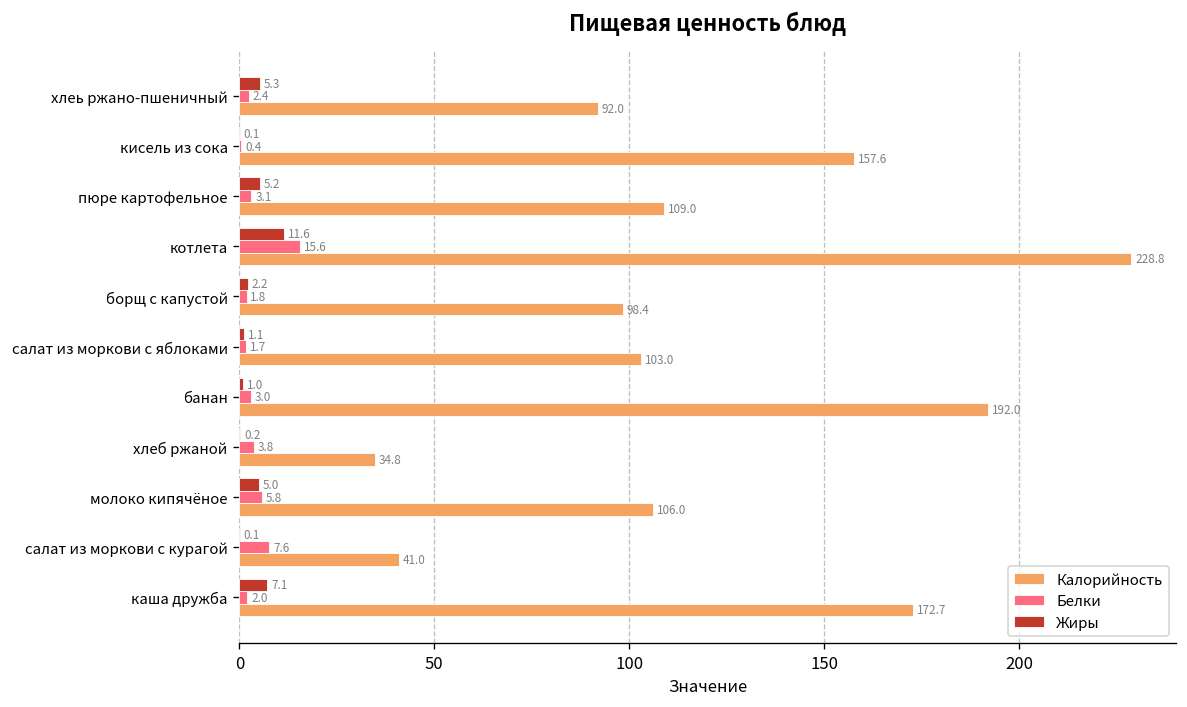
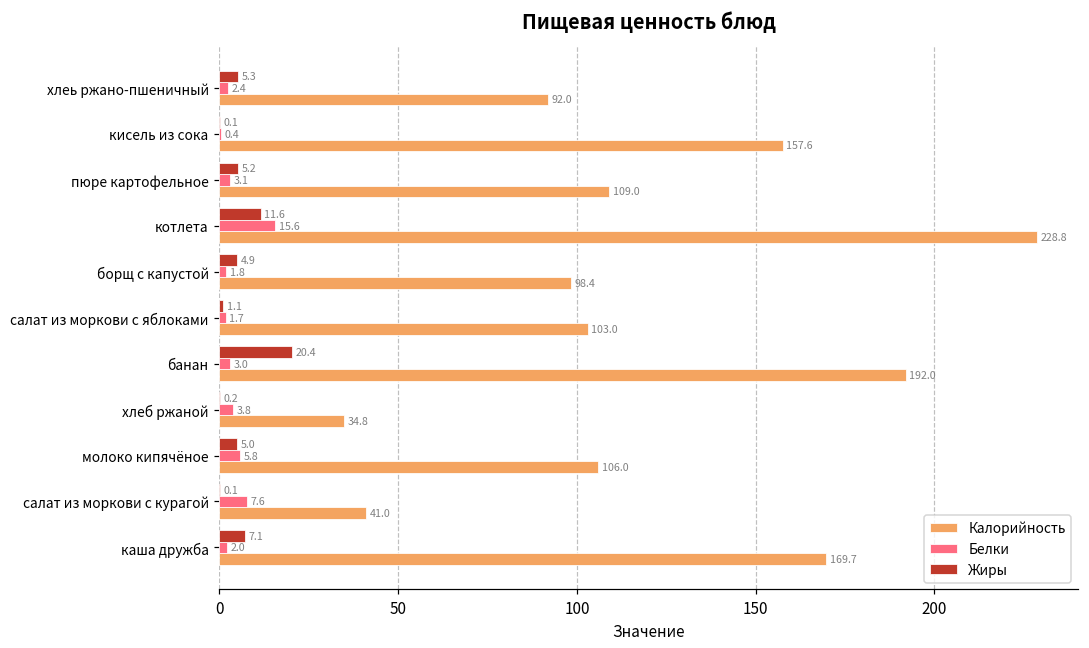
  {
    "Калорийность": {
      "хлеь ржано-пшеничный": 92.0,
      "кисель из сока": 157.6,
      "пюре картофельное": 109.0,
      "котлета": 228.8,
      "борщ с капустой": 98.4,
      "салат из моркови с яблоками": 103.0,
      "банан": 192.0,
      "хлеб ржаной": 34.8,
      "молоко кипячёное": 106.0,
      "салат из моркови с курагой": 41.0,
-     "каша дружба": 172.7
+     "каша дружба": 169.7
    },
    "Белки": {
      "хлеь ржано-пшеничный": 2.4,
      "кисель из сока": 0.4,
      "пюре картофельное": 3.1,
      "котлета": 15.6,
      "борщ с капустой": 1.8,
      "салат из моркови с яблоками": 1.7,
      "банан": 3.0,
      "хлеб ржаной": 3.8,
      "молоко кипячёное": 5.8,
      "салат из моркови с курагой": 7.6,
      "каша дружба": 2.0
    },
    "Жиры": {
      "хлеь ржано-пшеничный": 5.3,
      "кисель из сока": 0.1,
      "пюре картофельное": 5.2,
      "котлета": 11.6,
-     "борщ с капустой": 2.2,
+     "борщ с капустой": 4.9,
      "салат из моркови с яблоками": 1.1,
-     "банан": 1.0,
+     "банан": 20.4,
      "хлеб ржаной": 0.2,
      "молоко кипячёное": 5.0,
      "салат из моркови с курагой": 0.1,
      "каша дружба": 7.1
    }
  }
